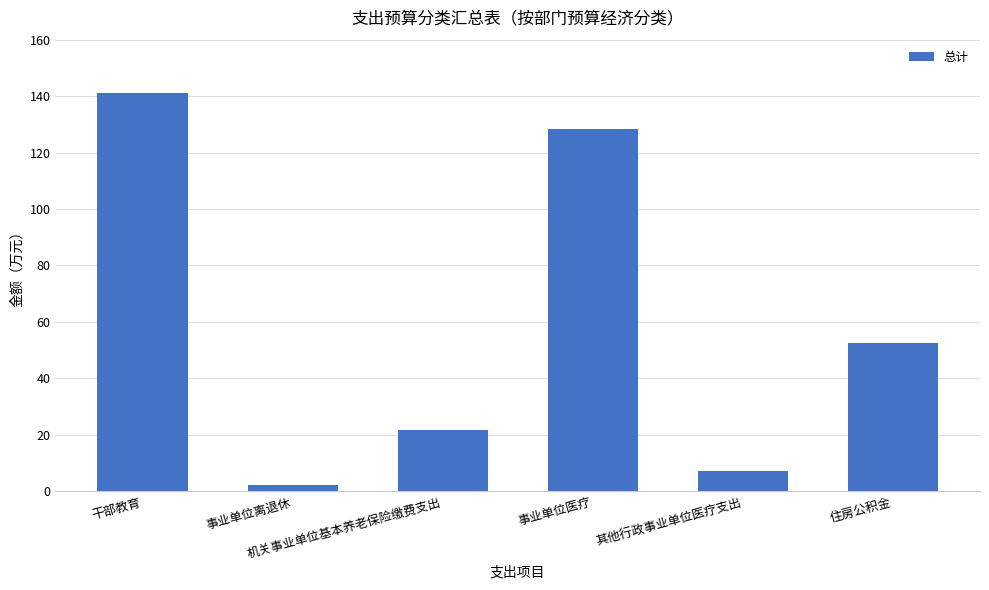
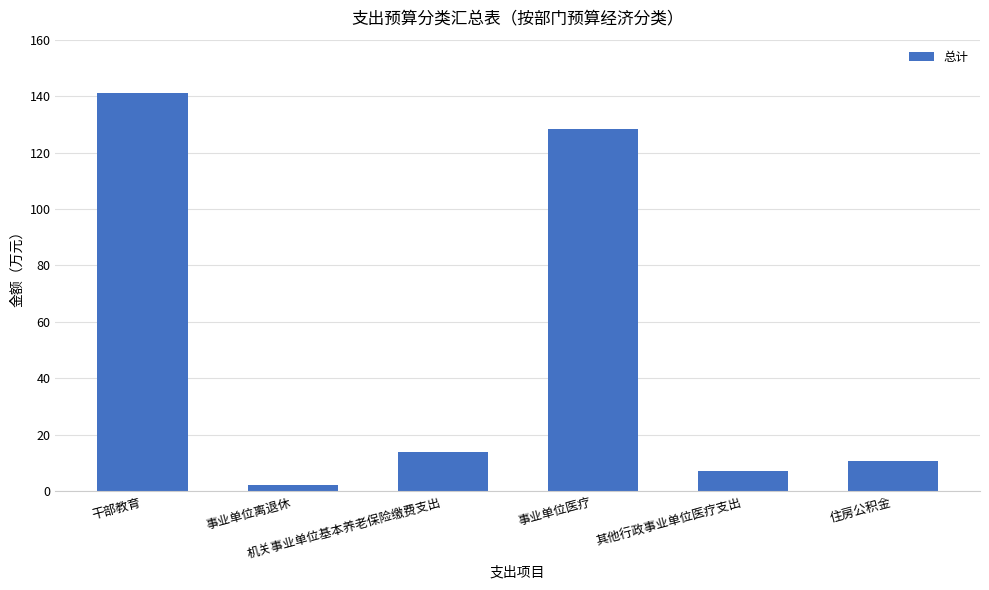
  {
    "干部教育": 141,
    "事业单位离退休": 2,
-   "机关事业单位基本养老保险缴费支出": 22,
+   "机关事业单位基本养老保险缴费支出": 14,
    "事业单位医疗": 128,
    "其他行政事业单位医疗支出": 7,
-   "住房公积金": 53
+   "住房公积金": 11
  }
